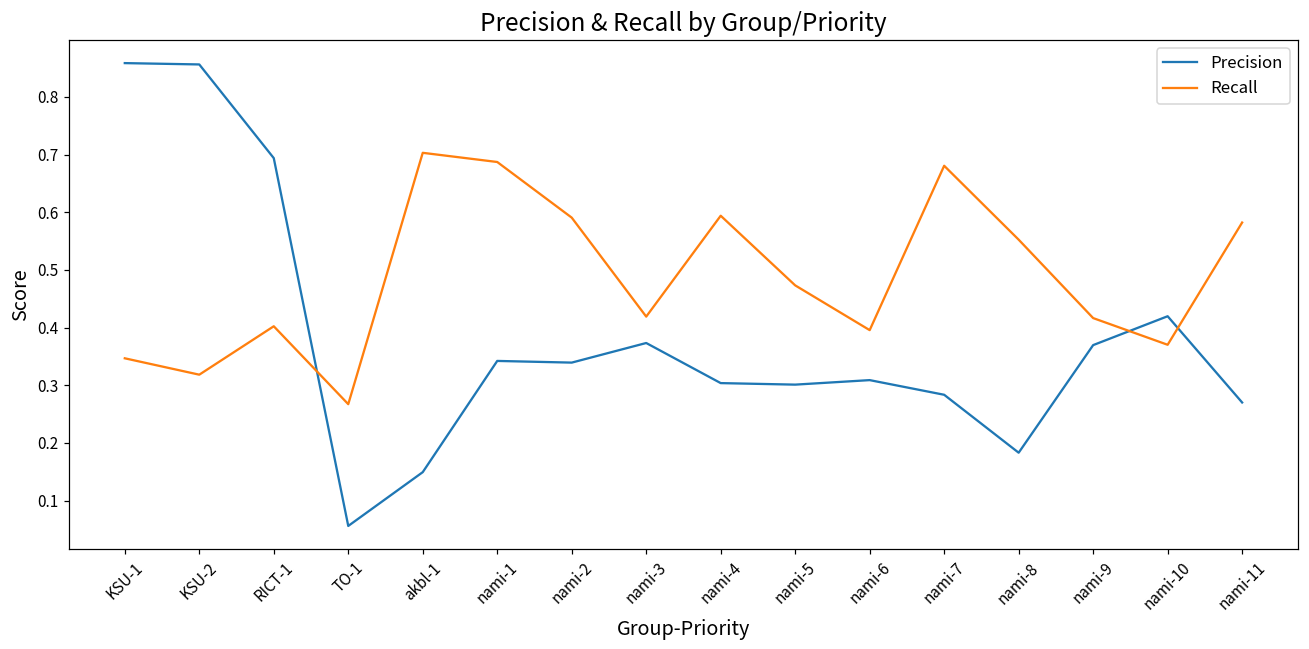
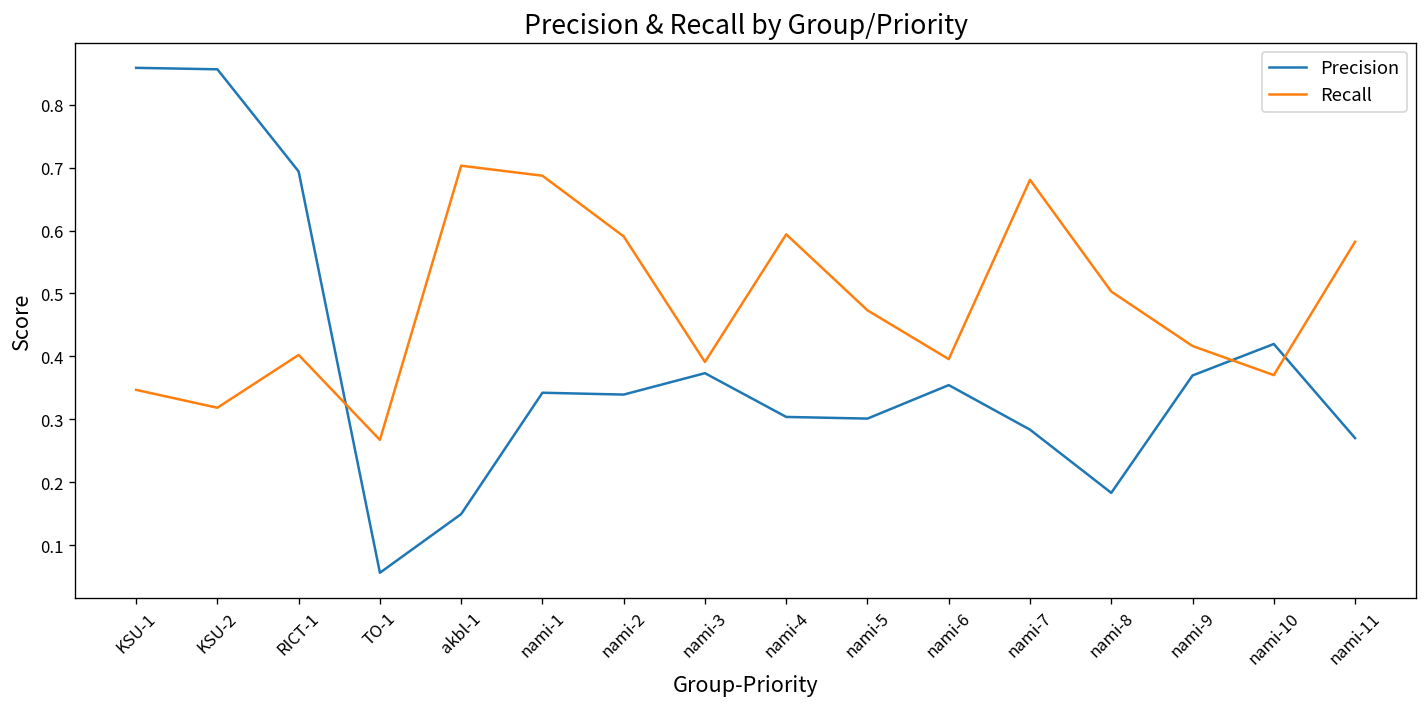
  {
    "Precision": {
      "KSU-1": 0.86,
      "KSU-2": 0.86,
      "RICT-1": 0.69,
      "TO-1": 0.06,
      "akbl-1": 0.15,
      "nami-1": 0.34,
      "nami-2": 0.34,
      "nami-3": 0.37,
      "nami-4": 0.30,
      "nami-5": 0.30,
-     "nami-6": 0.31,
+     "nami-6": 0.35,
      "nami-7": 0.28,
      "nami-8": 0.18,
      "nami-9": 0.37,
      "nami-10": 0.42,
      "nami-11": 0.27
    },
    "Recall": {
      "KSU-1": 0.35,
      "KSU-2": 0.32,
      "RICT-1": 0.40,
      "TO-1": 0.27,
      "akbl-1": 0.70,
      "nami-1": 0.69,
      "nami-2": 0.59,
-     "nami-3": 0.42,
+     "nami-3": 0.39,
      "nami-4": 0.59,
      "nami-5": 0.47,
      "nami-6": 0.40,
      "nami-7": 0.68,
-     "nami-8": 0.55,
+     "nami-8": 0.50,
      "nami-9": 0.42,
      "nami-10": 0.37,
      "nami-11": 0.58
    }
  }
